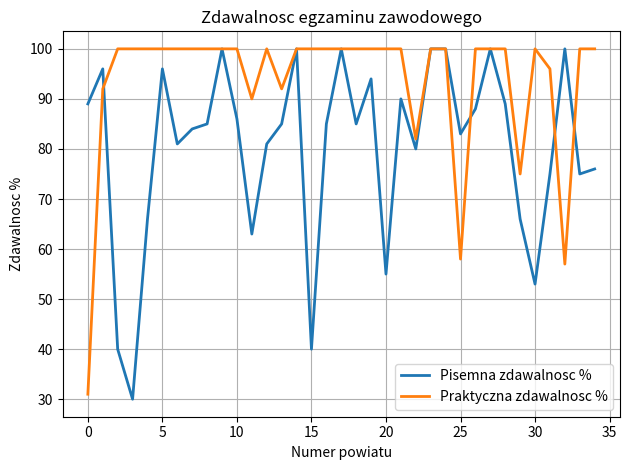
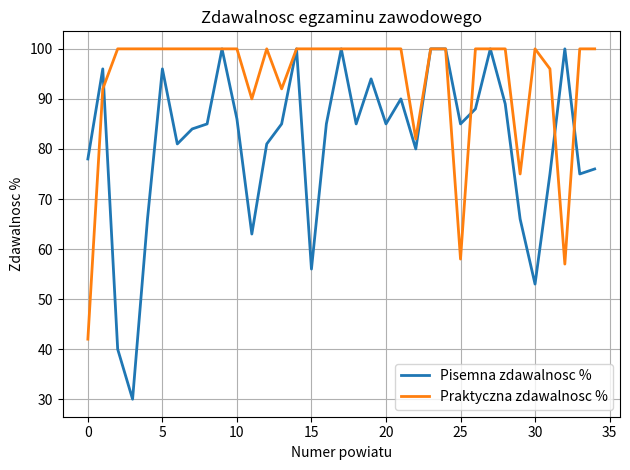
  {
    "Pisemna zdawalnosc %": {
-     "0": 89,
+     "0": 78,
      "5": 96,
      "10": 86,
-     "15": 40,
-     "20": 55,
-     "25": 83,
+     "15": 56,
+     "20": 85,
+     "25": 85,
      "30": 53
    },
    "Praktyczna zdawalnosc %": {
-     "0": 31,
+     "0": 42,
      "5": 100,
      "10": 100,
      "15": 100,
      "20": 100,
      "25": 58,
      "30": 100
    }
  }
